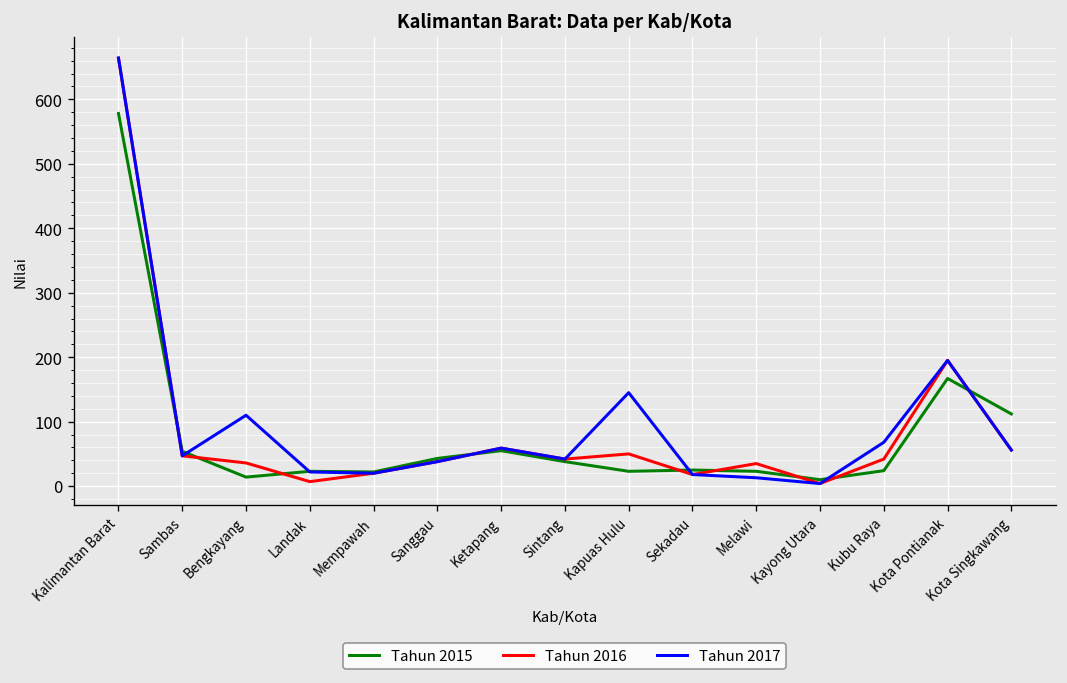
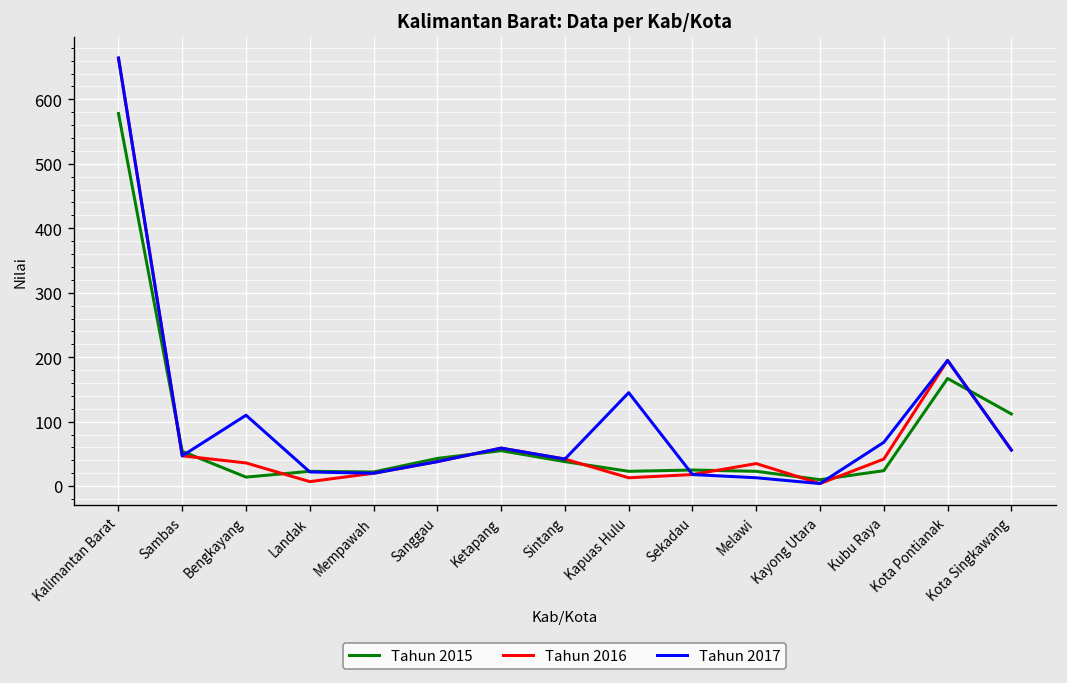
  {
    "Tahun 2015": {
      "Kalimantan Barat": 580,
      "Sambas": 50,
      "Bengkayang": 10,
      "Sanggau": 40,
      "Kapuas Hulu": 20,
      "Sekadau": 30,
      "Melawi": 20,
      "Kayong Utara": 10,
      "Kubu Raya": 20,
      "Kota Pontianak": 170,
      "Kota Singkawang": 110
    },
    "Tahun 2016": {
      "Bengkayang": 40,
      "Landak": 10,
-     "Kapuas Hulu": 50,
+     "Kapuas Hulu": 10,
      "Melawi": 40,
      "Kubu Raya": 40
    },
    "Tahun 2017": {
      "Bengkayang": 110,
      "Kapuas Hulu": 150,
      "Melawi": 10,
      "Kubu Raya": 70
    }
  }
